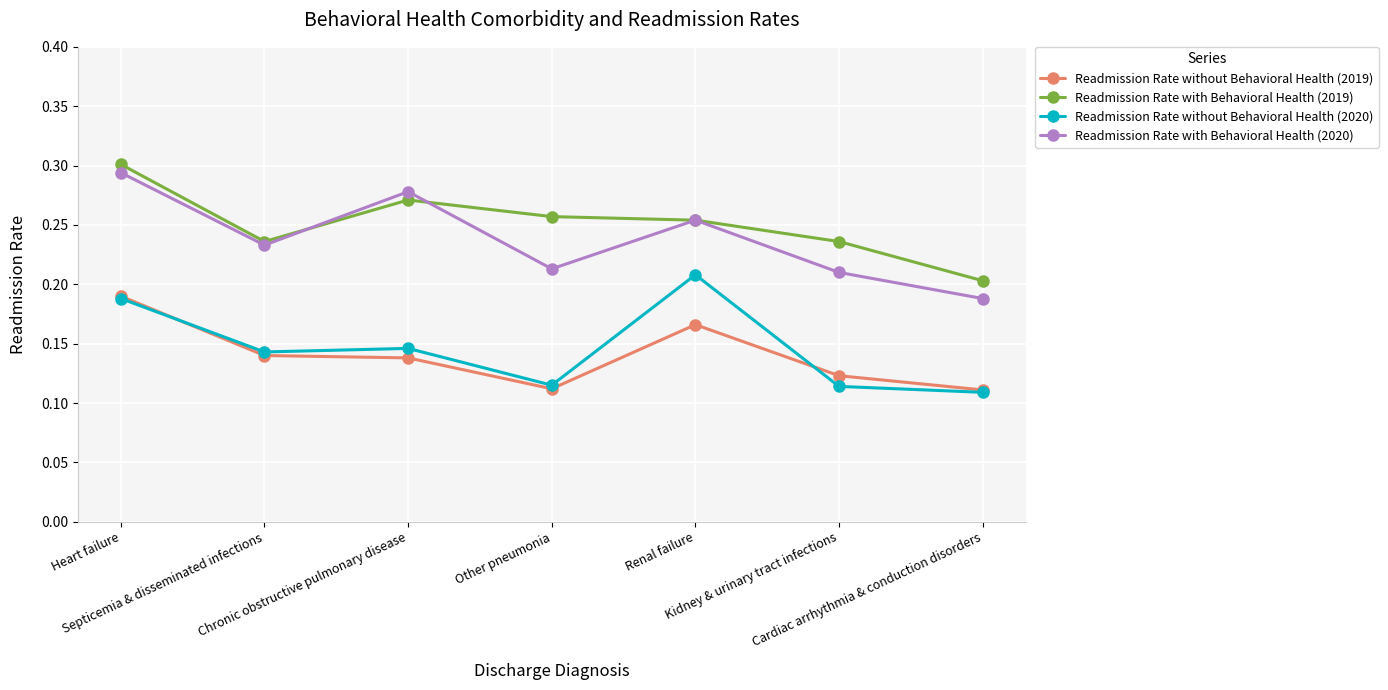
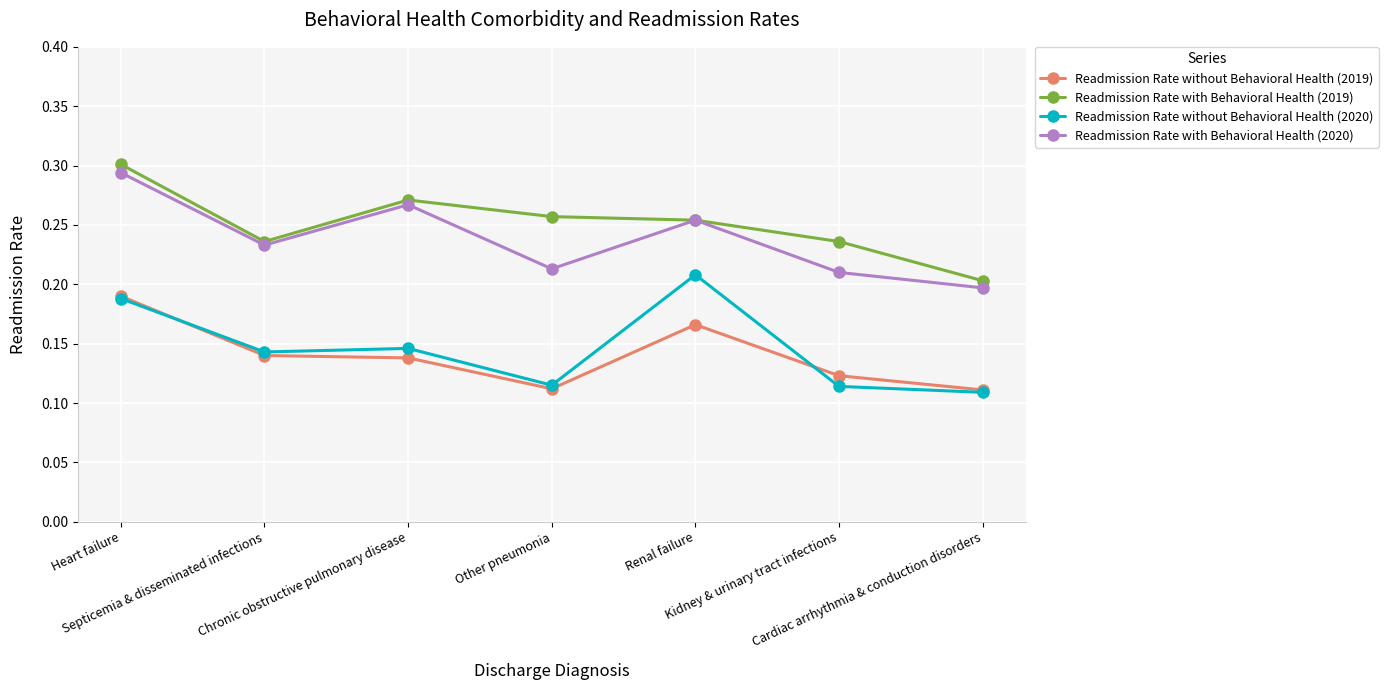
  {
    "Readmission Rate without Behavioral Health (2019)": {
      "Septicemia & disseminated infections": 0.140,
      "Chronic obstructive pulmonary disease": 0.138,
      "Other pneumonia": 0.112,
      "Renal failure": 0.166,
      "Kidney & urinary tract infections": 0.123
    },
    "Readmission Rate with Behavioral Health (2019)": {
      "Heart failure": 0.301,
      "Septicemia & disseminated infections": 0.236,
      "Chronic obstructive pulmonary disease": 0.271,
      "Other pneumonia": 0.257,
      "Kidney & urinary tract infections": 0.236,
      "Cardiac arrhythmia & conduction disorders": 0.203
    },
    "Readmission Rate without Behavioral Health (2020)": {
      "Septicemia & disseminated infections": 0.143,
      "Chronic obstructive pulmonary disease": 0.146,
      "Other pneumonia": 0.115,
      "Renal failure": 0.208,
      "Kidney & urinary tract infections": 0.114
    },
    "Readmission Rate with Behavioral Health (2020)": {
      "Heart failure": 0.294,
      "Septicemia & disseminated infections": 0.233,
-     "Chronic obstructive pulmonary disease": 0.278,
+     "Chronic obstructive pulmonary disease": 0.267,
      "Other pneumonia": 0.213,
      "Kidney & urinary tract infections": 0.210,
-     "Cardiac arrhythmia & conduction disorders": 0.188
+     "Cardiac arrhythmia & conduction disorders": 0.197
    }
  }
